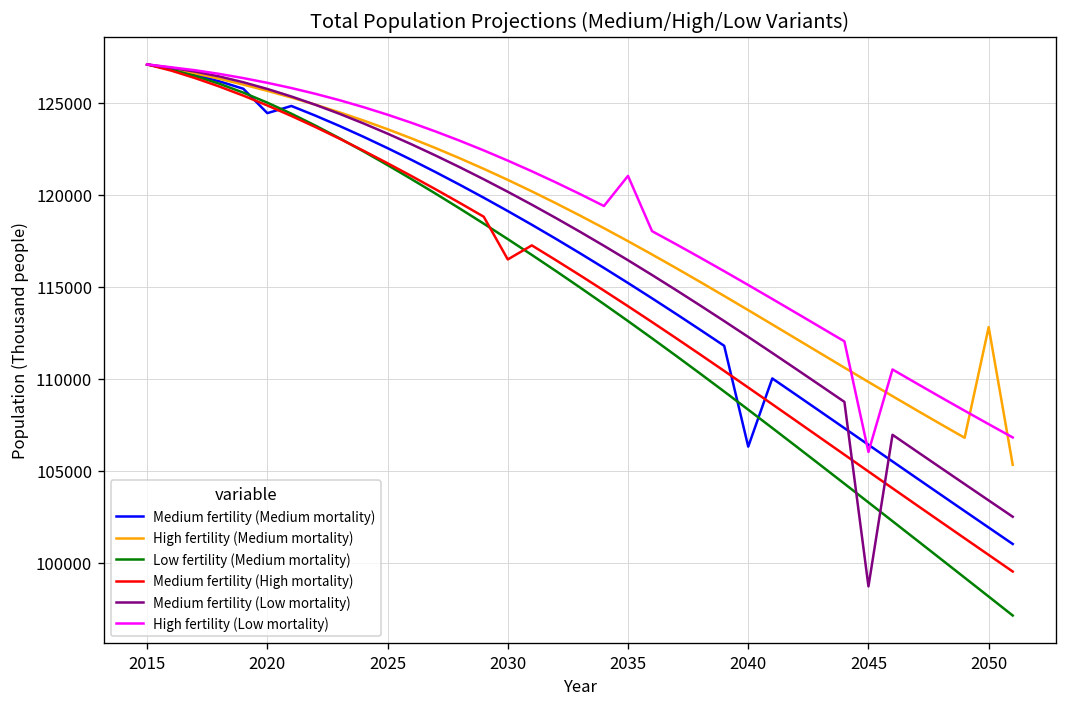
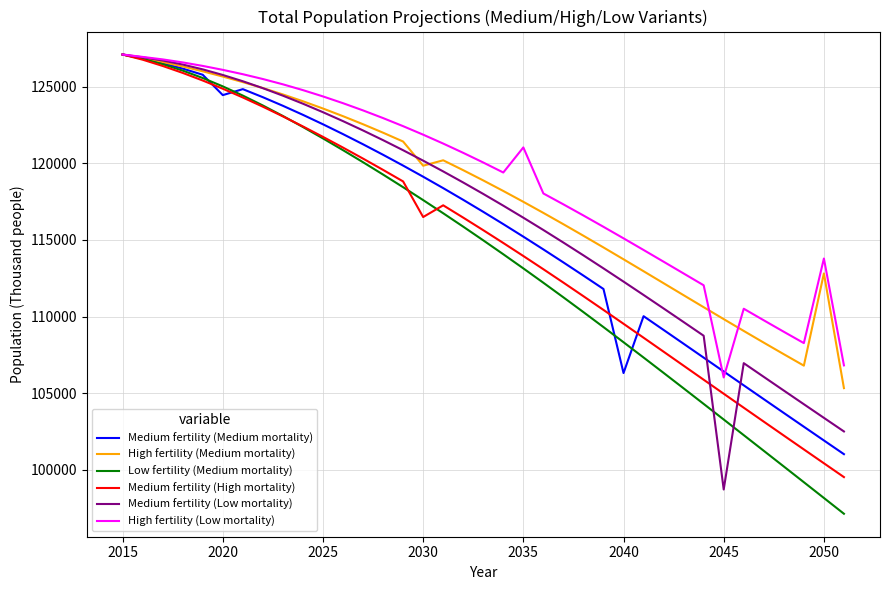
  {
    "Medium fertility (Medium mortality)": {
      "2020": 124400,
      "2025": 122500,
      "2030": 119100,
      "2035": 115200,
      "2040": 106300,
      "2045": 106400,
      "2050": 101900
    },
    "High fertility (Medium mortality)": {
      "2025": 123600,
-     "2030": 120800,
+     "2030": 119800,
      "2035": 117500,
      "2040": 113700,
      "2045": 109800,
      "2050": 112800
    },
    "Low fertility (Medium mortality)": {
      "2030": 117600,
      "2035": 113100,
      "2040": 108300,
      "2045": 103300,
      "2050": 98200
    },
    "Medium fertility (High mortality)": {
      "2030": 116500,
      "2035": 114000,
      "2040": 109500,
      "2045": 105000,
      "2050": 100400
    },
    "Medium fertility (Low mortality)": {
      "2025": 123300,
      "2030": 120200,
      "2035": 116500,
      "2040": 112300,
      "2045": 98700,
      "2050": 103400
    },
    "High fertility (Low mortality)": {
      "2020": 126100,
      "2025": 124400,
      "2030": 121900,
      "2035": 121000,
      "2040": 115100,
      "2045": 106000,
-     "2050": 107500
+     "2050": 113800
    }
  }
